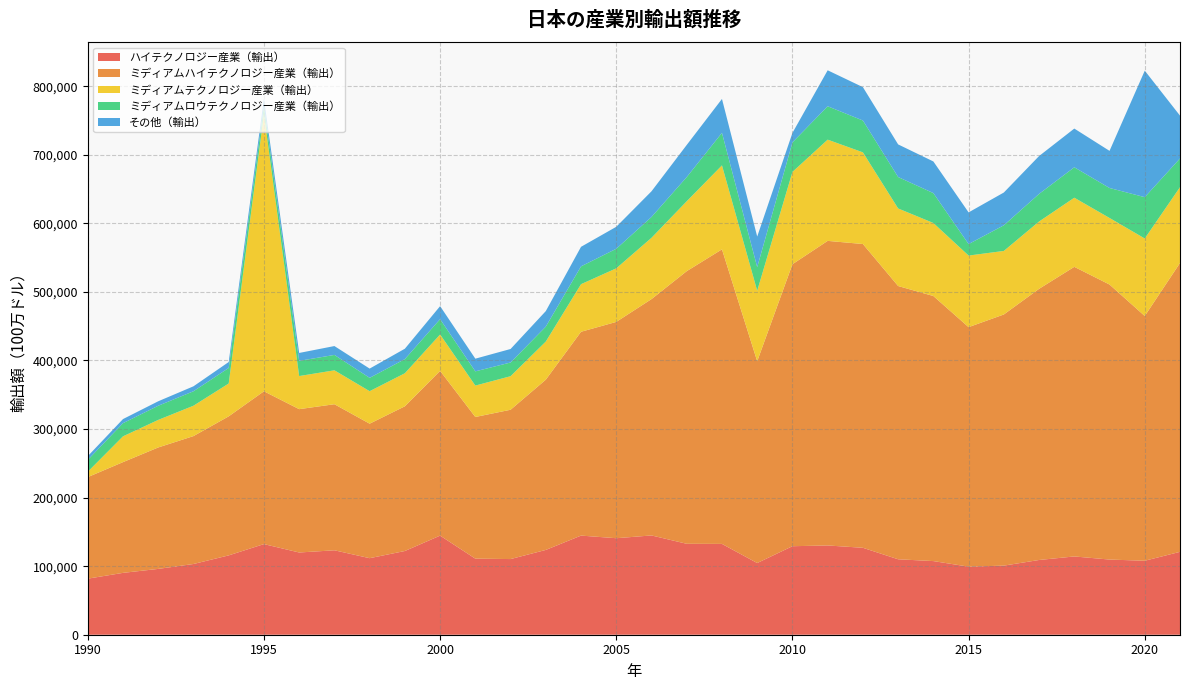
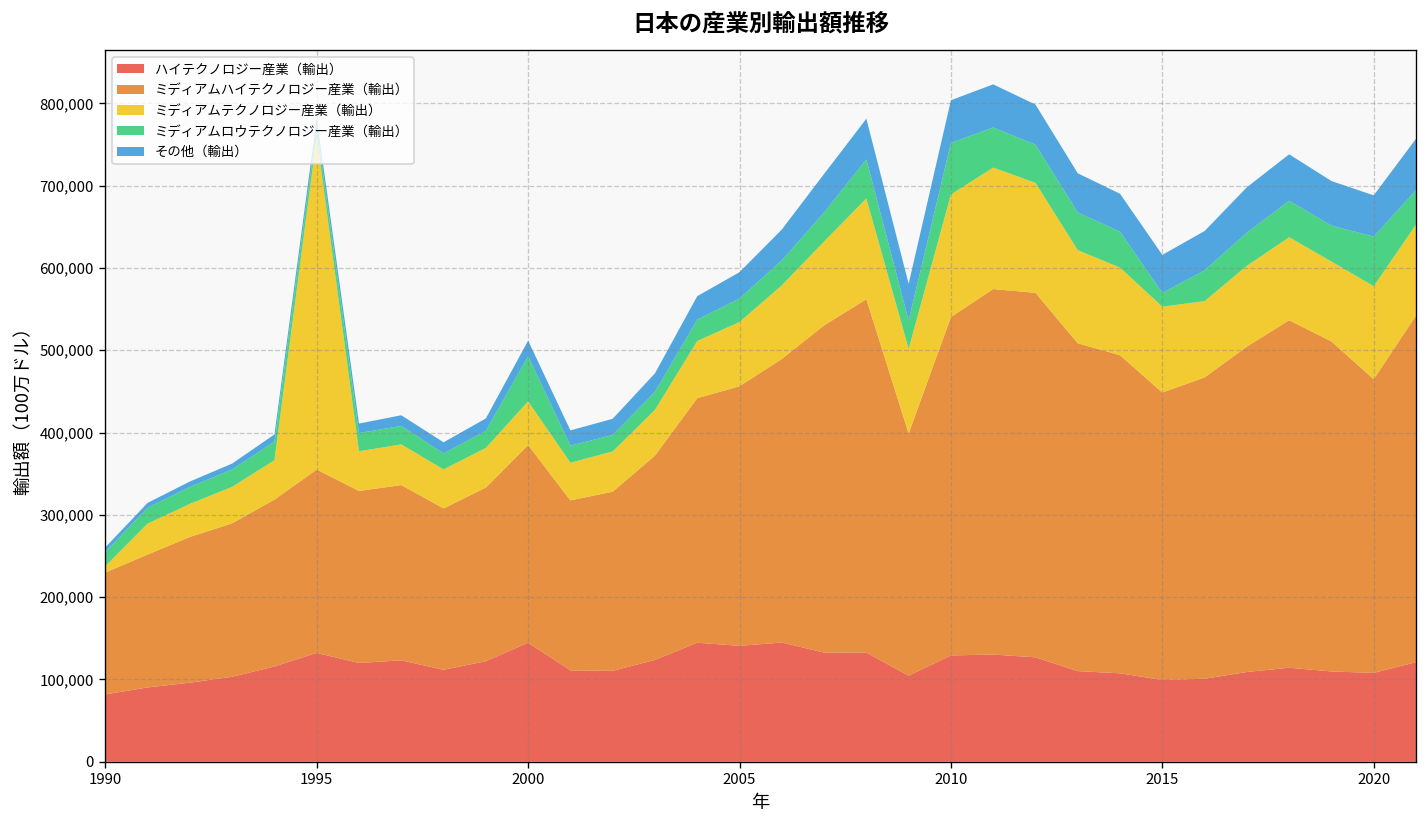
  {
    "ミディアムテクノロジー産業（輸出）": {
      "1990": "10,000",
      "2000": "50,000",
      "2005": "80,000",
-     "2010": "130,000",
+     "2010": "150,000",
      "2015": "100,000",
      "2020": "110,000"
    },
    "ミディアムロウテクノロジー産業（輸出）": {
      "1990": "20,000",
-     "2000": "20,000",
+     "2000": "50,000",
      "2005": "30,000",
-     "2010": "40,000",
+     "2010": "60,000",
      "2015": "20,000",
      "2020": "60,000"
    },
    "その他（輸出）": {
      "1990": "10,000",
      "2000": "20,000",
      "2005": "30,000",
-     "2010": "10,000",
+     "2010": "50,000",
      "2015": "50,000",
-     "2020": "180,000"
+     "2020": "50,000"
    }
  }
